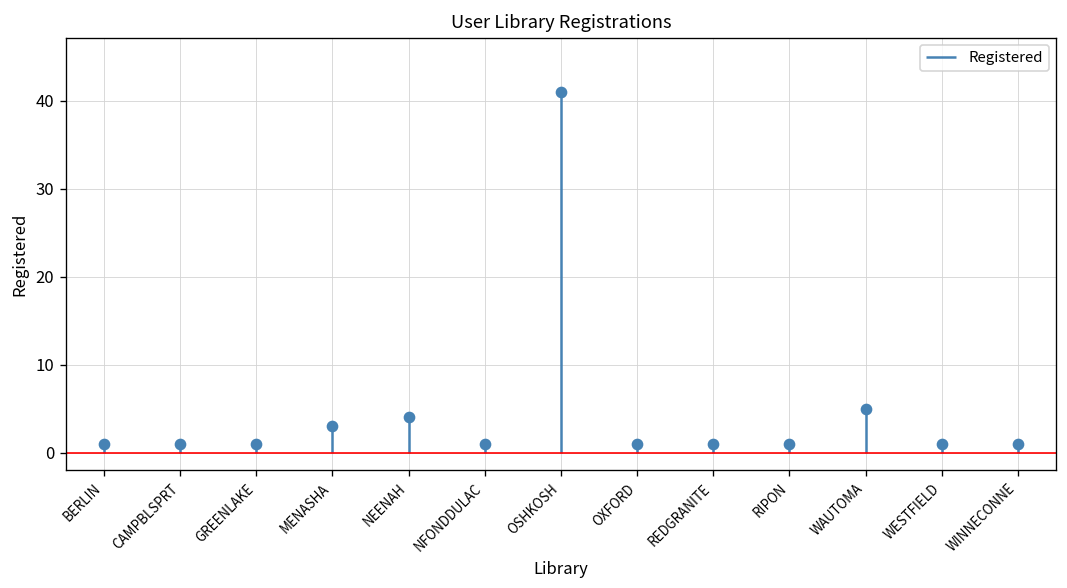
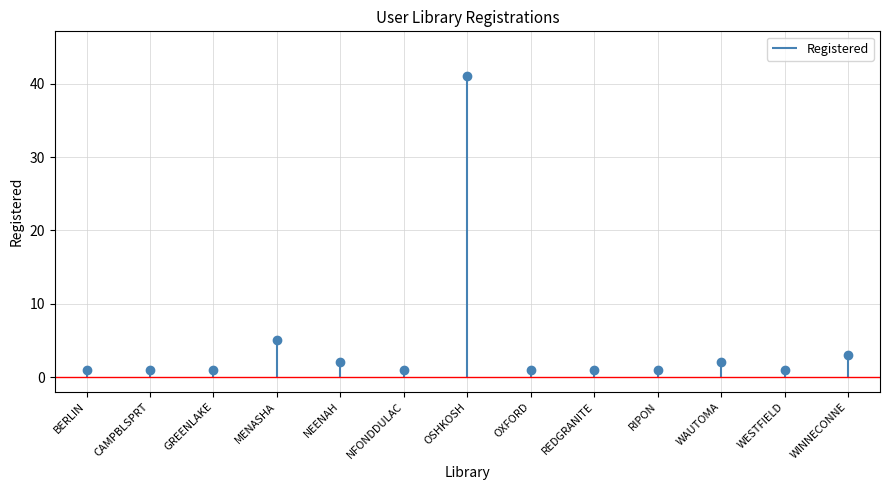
  {
    "BERLIN": 1,
    "CAMPBLSPRT": 1,
    "GREENLAKE": 1,
-   "MENASHA": 3,
-   "NEENAH": 4,
+   "MENASHA": 5,
+   "NEENAH": 2,
    "NFONDDULAC": 1,
    "OSHKOSH": 41,
    "OXFORD": 1,
    "REDGRANITE": 1,
    "RIPON": 1,
-   "WAUTOMA": 5,
+   "WAUTOMA": 2,
    "WESTFIELD": 1,
-   "WINNECONNE": 1
+   "WINNECONNE": 3
  }
